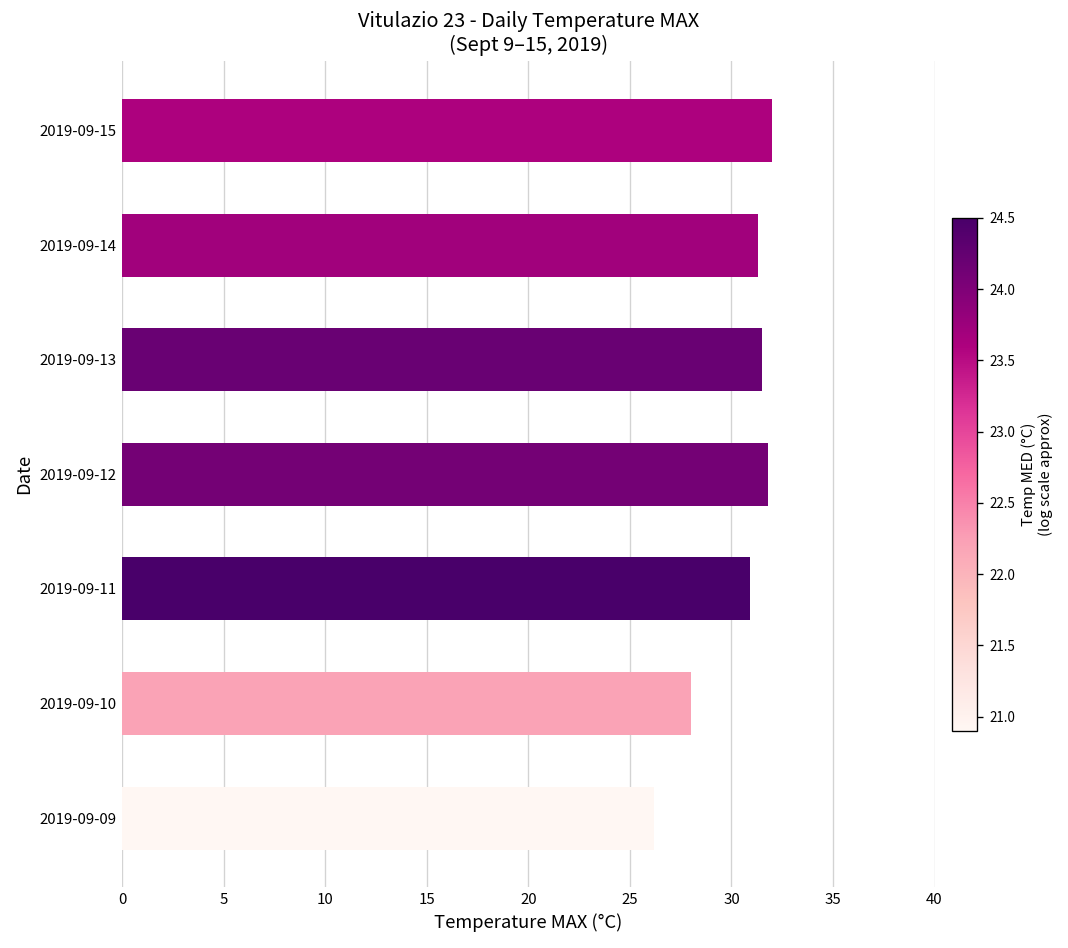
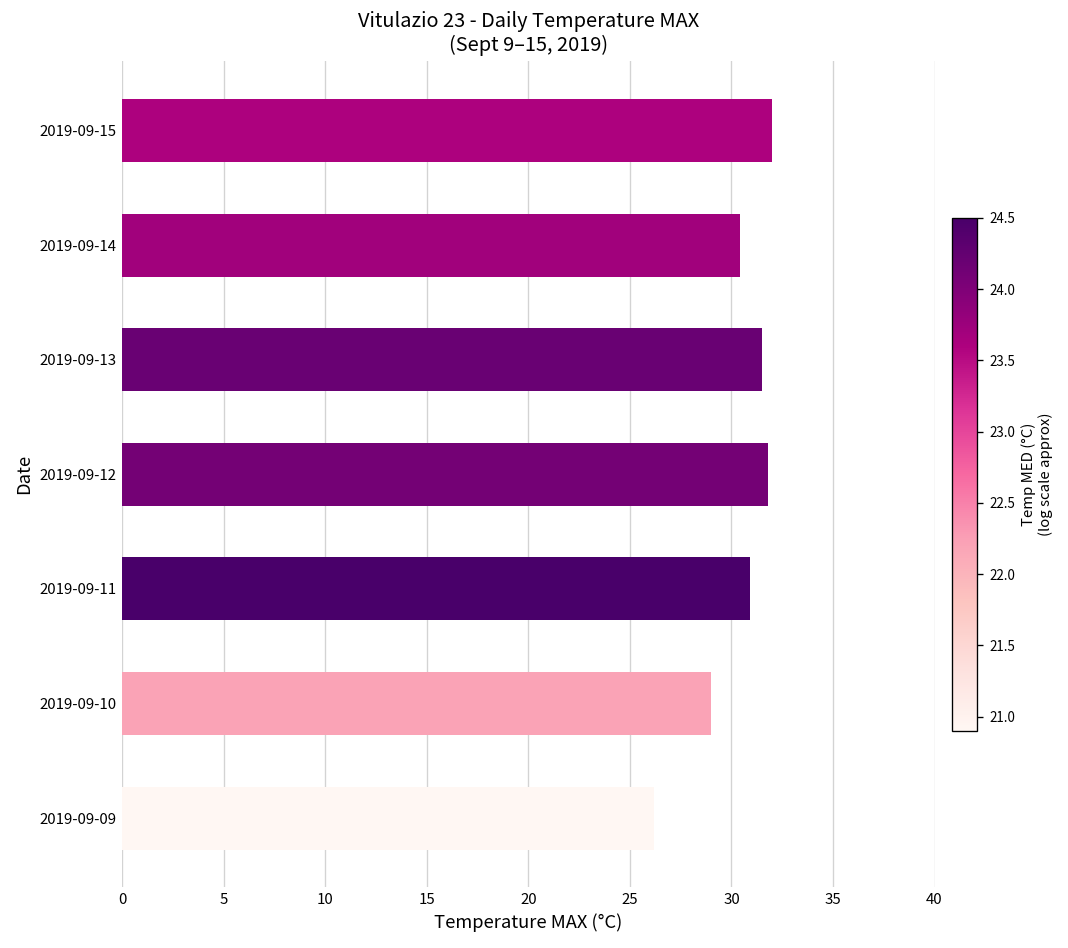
  {
    "2019-09-15": 32.0,
-   "2019-09-14": 31.3,
+   "2019-09-14": 30.4,
    "2019-09-13": 31.5,
    "2019-09-12": 31.8,
    "2019-09-11": 30.9,
-   "2019-09-10": 28,
+   "2019-09-10": 29,
    "2019-09-09": 26.2
  }
